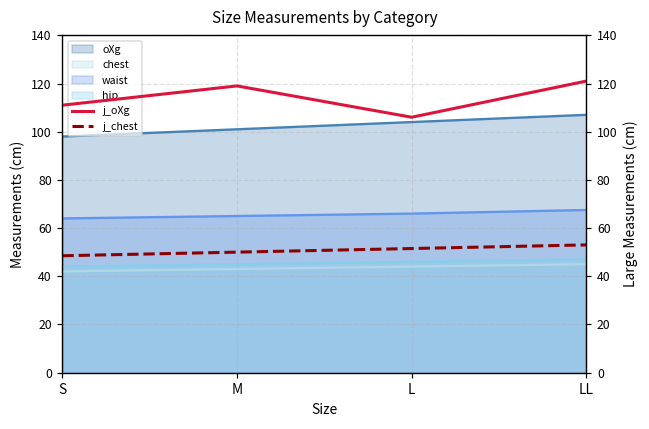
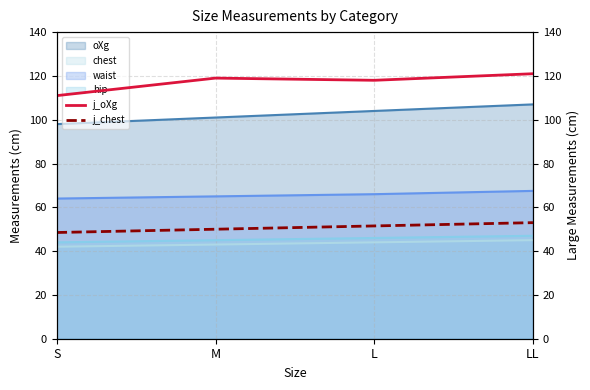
  {
    "j_oXg": {
      "S": 111,
      "M": 119,
-     "L": 106,
+     "L": 118,
      "LL": 121
    },
    "j_chest": {
      "S": 49,
      "M": 50,
      "L": 52,
      "LL": 53
    }
  }
